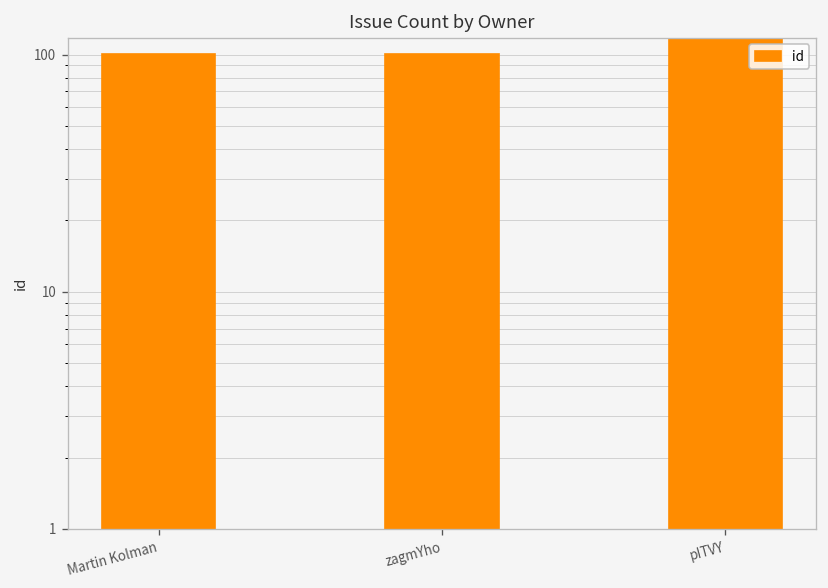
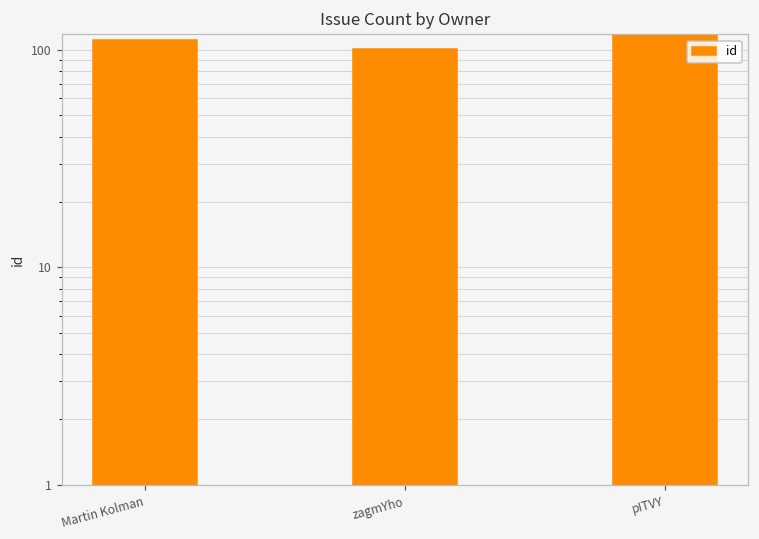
  {
-   "Martin Kolman": 100,
+   "Martin Kolman": 110,
    "zagmYho": 100,
    "pITVY": 120
  }
